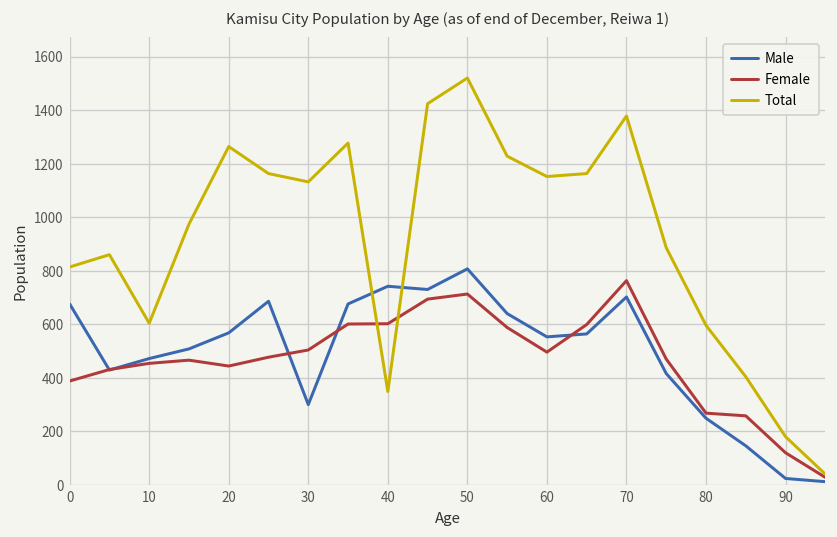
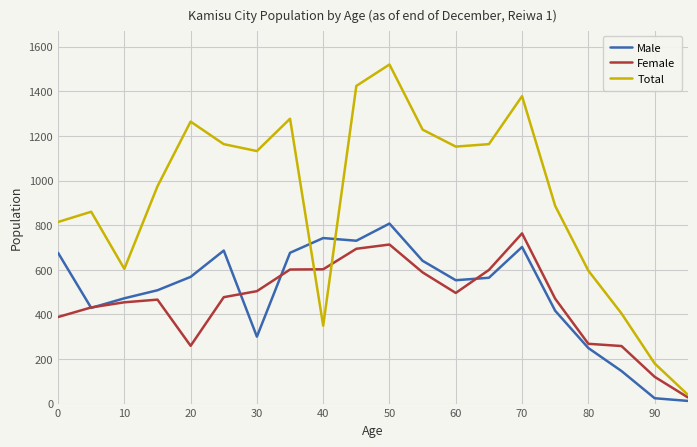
  {
    "Male": {
      "0": 680,
      "10": 470,
      "20": 570,
      "30": 300,
      "40": 740,
      "50": 810,
      "60": 550,
      "70": 700,
      "80": 250,
      "90": 20
    },
    "Female": {
      "0": 390,
      "10": 450,
-     "20": 440,
+     "20": 260,
      "30": 500,
      "40": 600,
      "50": 710,
      "60": 500,
      "70": 760,
      "80": 270,
      "90": 120
    },
    "Total": {
      "0": 810,
      "10": 600,
      "20": 1260,
      "30": 1130,
      "40": 350,
      "50": 1520,
      "60": 1150,
      "70": 1380,
      "80": 600,
      "90": 180
    }
  }
